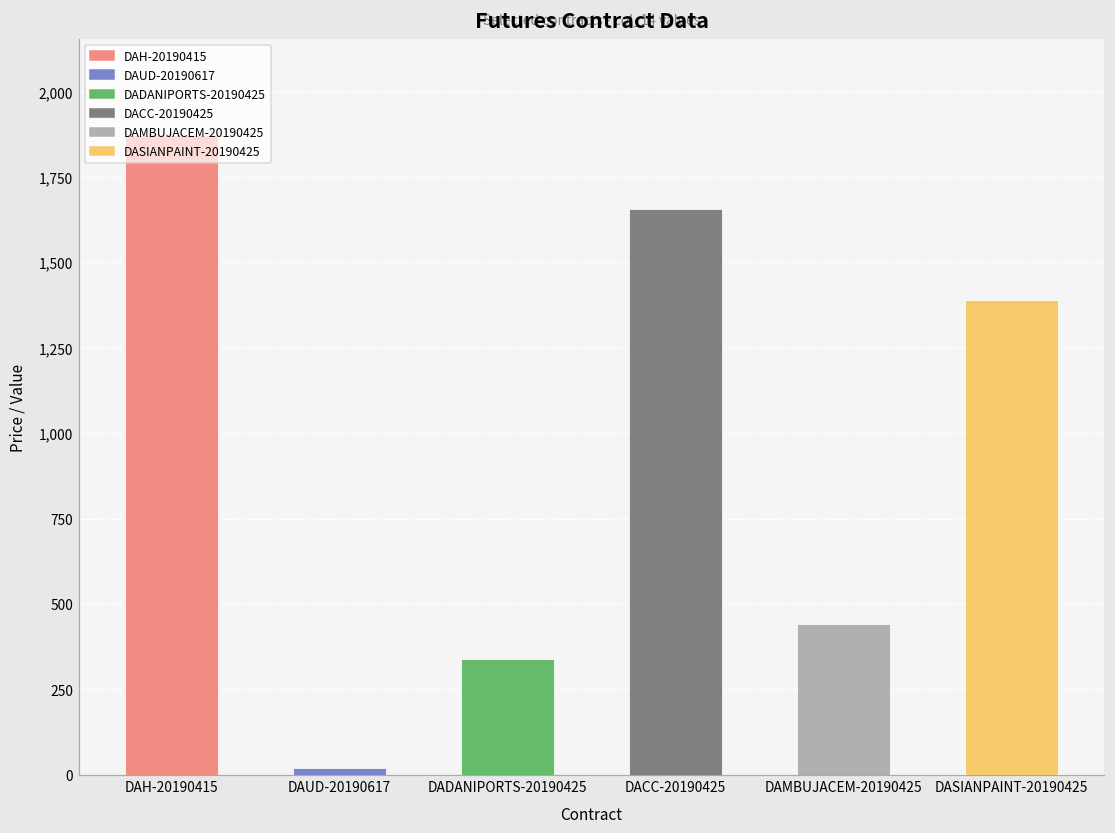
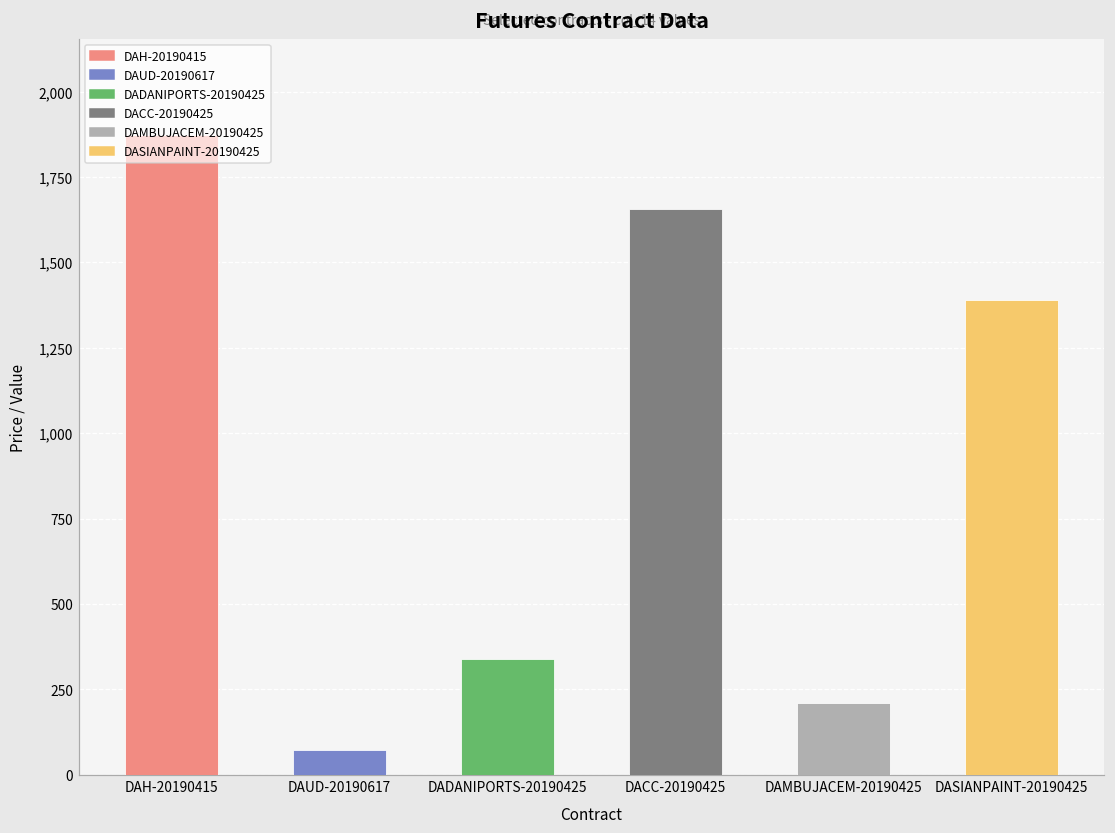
  {
-   "DAUD-20190617": "20",
+   "DAUD-20190617": "70",
    "DADANIPORTS-20190425": "340",
    "DACC-20190425": "1,660",
-   "DAMBUJACEM-20190425": "440",
+   "DAMBUJACEM-20190425": "210",
    "DASIANPAINT-20190425": "1,390"
  }
